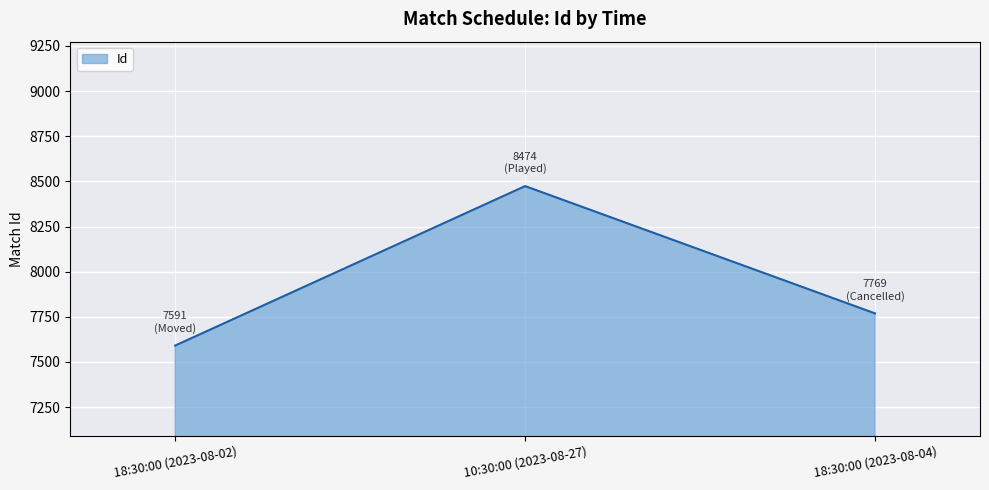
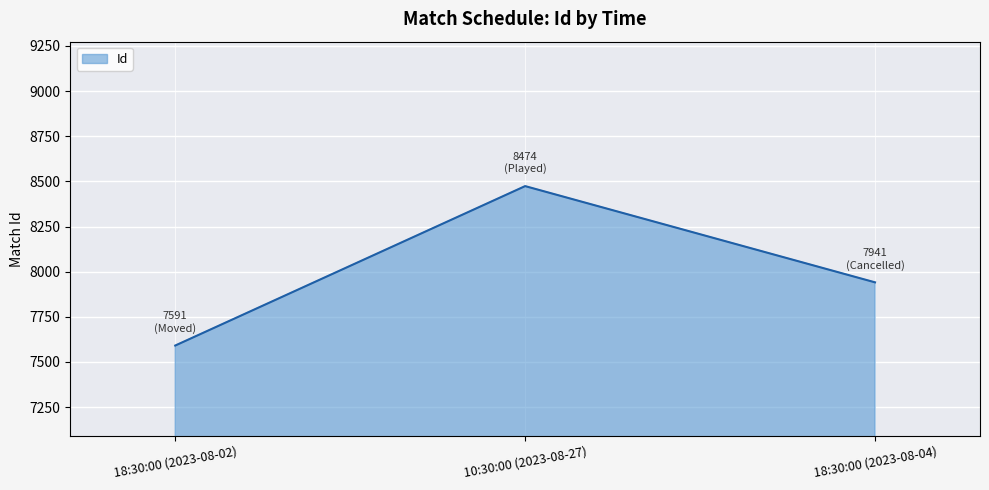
  {
    "18:30:00 (2023-08-02)": 7591,
    "10:30:00 (2023-08-27)": 8474,
-   "18:30:00 (2023-08-04)": 7769
+   "18:30:00 (2023-08-04)": 7941
  }
